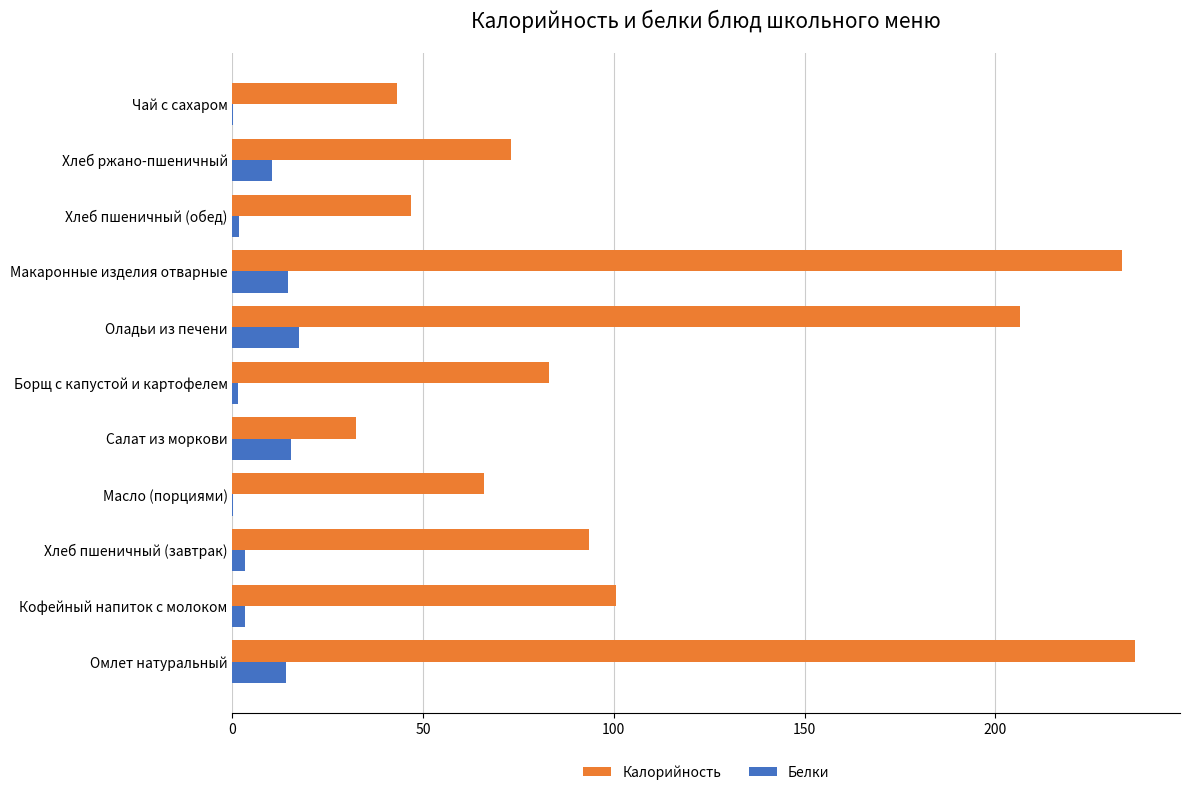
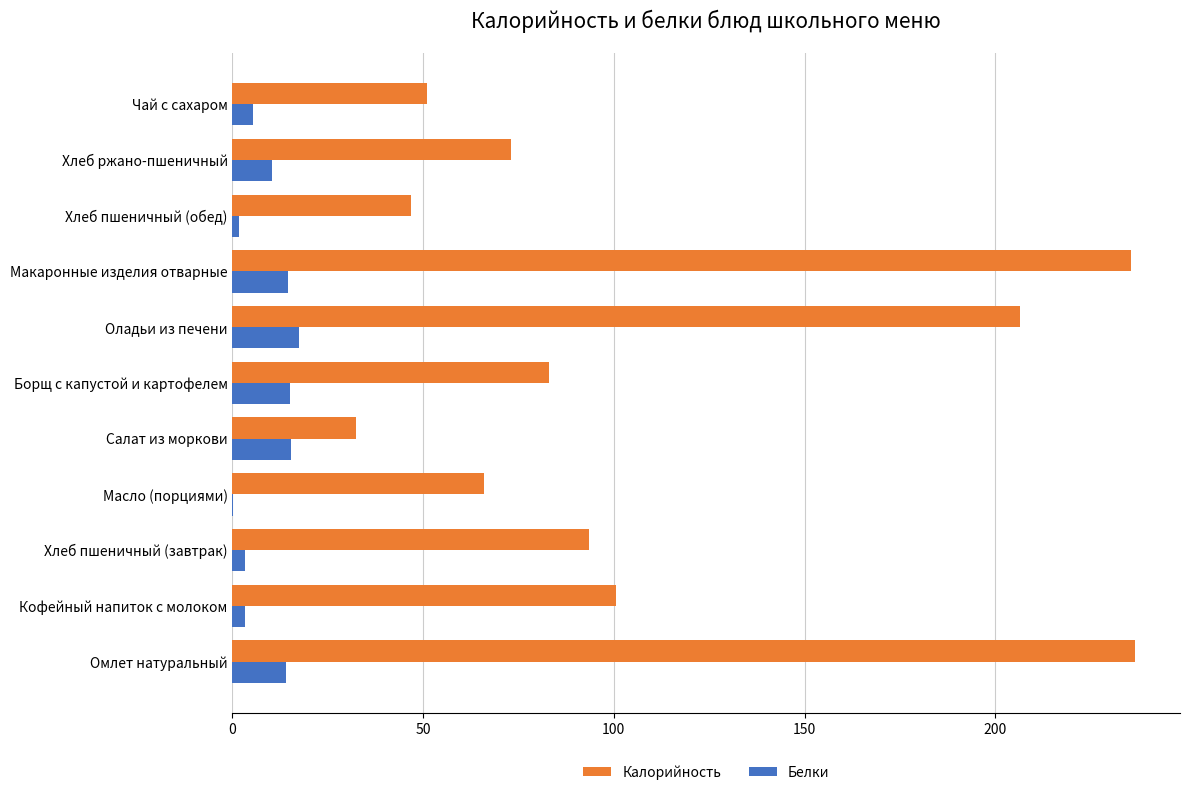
  {
    "Калорийность": {
-     "Чай с сахаром": 43,
+     "Чай с сахаром": 51,
      "Хлеб ржано-пшеничный": 73,
      "Хлеб пшеничный (обед)": 47,
-     "Макаронные изделия отварные": 233,
+     "Макаронные изделия отварные": 236,
      "Оладьи из печени": 206,
      "Борщ с капустой и картофелем": 83,
      "Салат из моркови": 32,
      "Масло (порциями)": 66,
      "Хлеб пшеничный (завтрак)": 94,
      "Кофейный напиток с молоком": 101,
      "Омлет натуральный": 237
    },
    "Белки": {
-     "Чай с сахаром": 0,
+     "Чай с сахаром": 5,
      "Хлеб ржано-пшеничный": 10,
      "Хлеб пшеничный (обед)": 2,
      "Макаронные изделия отварные": 15,
      "Оладьи из печени": 17,
-     "Борщ с капустой и картофелем": 1,
+     "Борщ с капустой и картофелем": 15,
      "Салат из моркови": 15,
      "Хлеб пшеничный (завтрак)": 3,
      "Кофейный напиток с молоком": 3,
      "Омлет натуральный": 14
    }
  }
